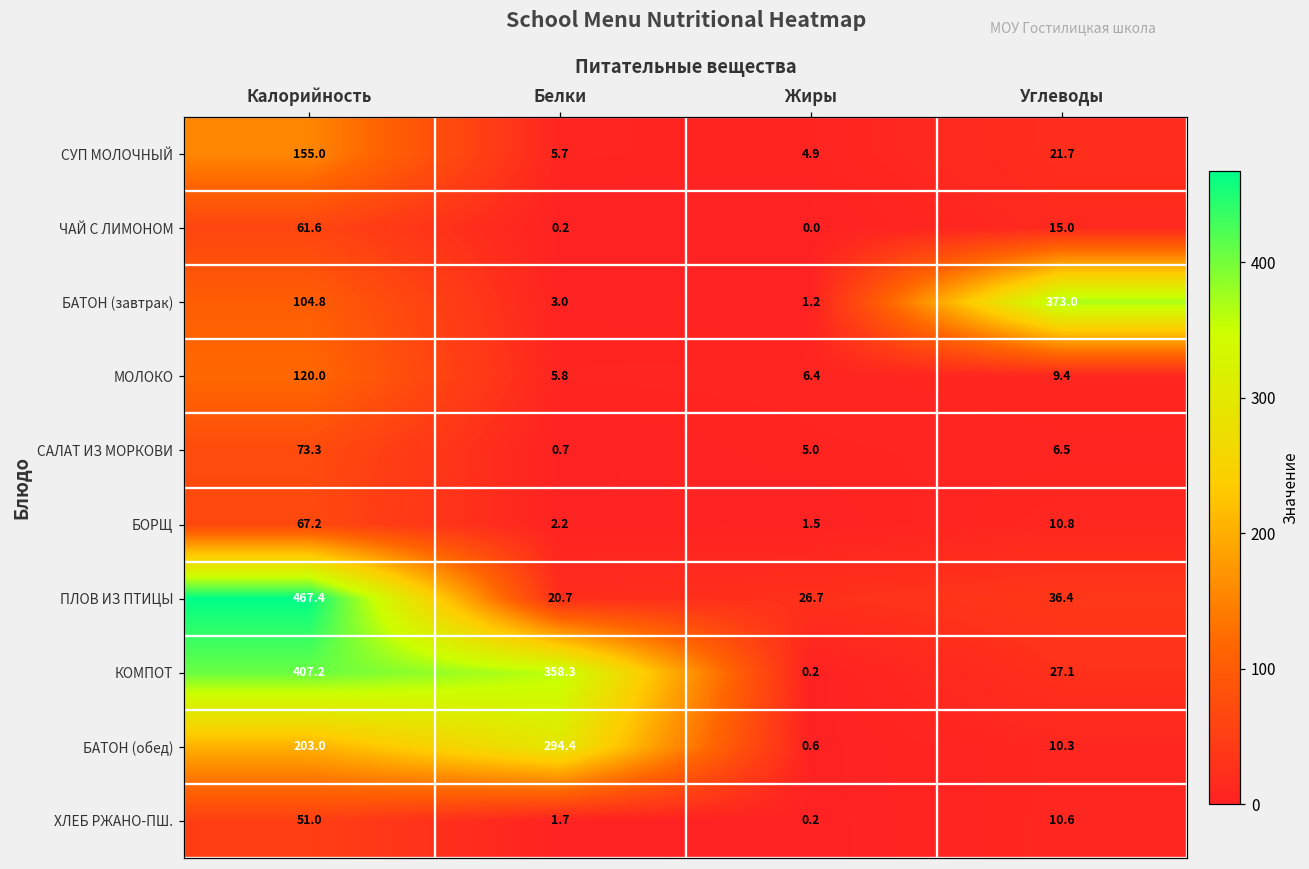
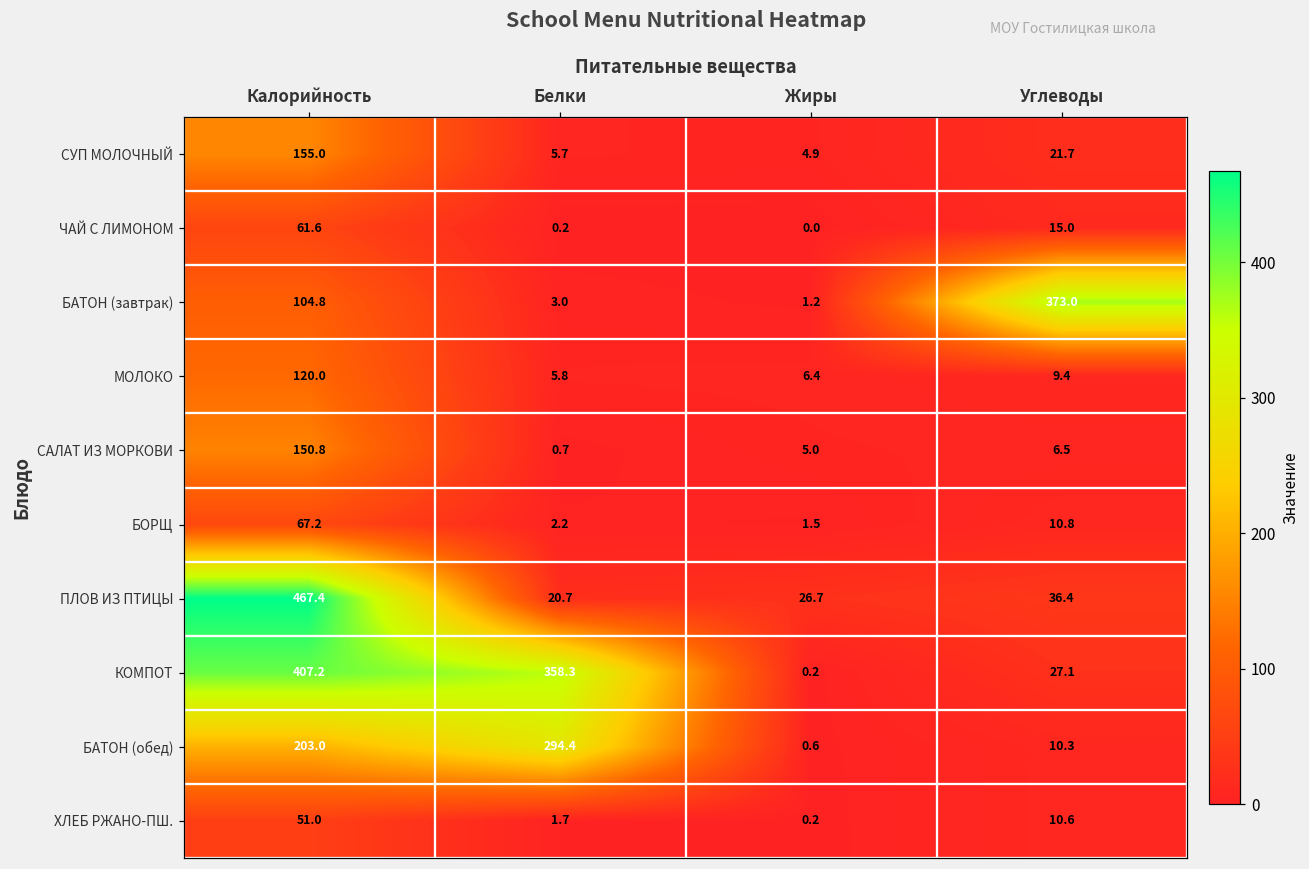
  {
    "СУП МОЛОЧНЫЙ": {
      "Калорийность": 155.0,
      "Белки": 5.7,
      "Жиры": 4.9,
      "Углеводы": 21.7
    },
    "ЧАЙ С ЛИМОНОМ": {
      "Калорийность": 61.6,
      "Белки": 0.2,
      "Жиры": 0.0,
      "Углеводы": 15.0
    },
    "БАТОН (завтрак)": {
      "Калорийность": 104.8,
      "Белки": 3.0,
      "Жиры": 1.2,
      "Углеводы": 373.0
    },
    "МОЛОКО": {
      "Калорийность": 120.0,
      "Белки": 5.8,
      "Жиры": 6.4,
      "Углеводы": 9.4
    },
    "САЛАТ ИЗ МОРКОВИ": {
-     "Калорийность": 73.3,
+     "Калорийность": 150.8,
      "Белки": 0.7,
      "Жиры": 5.0,
      "Углеводы": 6.5
    },
    "БОРЩ": {
      "Калорийность": 67.2,
      "Белки": 2.2,
      "Жиры": 1.5,
      "Углеводы": 10.8
    },
    "ПЛОВ ИЗ ПТИЦЫ": {
      "Калорийность": 467.4,
      "Белки": 20.7,
      "Жиры": 26.7,
      "Углеводы": 36.4
    },
    "КОМПОТ": {
      "Калорийность": 407.2,
      "Белки": 358.3,
      "Жиры": 0.2,
      "Углеводы": 27.1
    },
    "БАТОН (обед)": {
      "Калорийность": 203.0,
      "Белки": 294.4,
      "Жиры": 0.6,
      "Углеводы": 10.3
    },
    "ХЛЕБ РЖАНО-ПШ.": {
      "Калорийность": 51.0,
      "Белки": 1.7,
      "Жиры": 0.2,
      "Углеводы": 10.6
    }
  }
